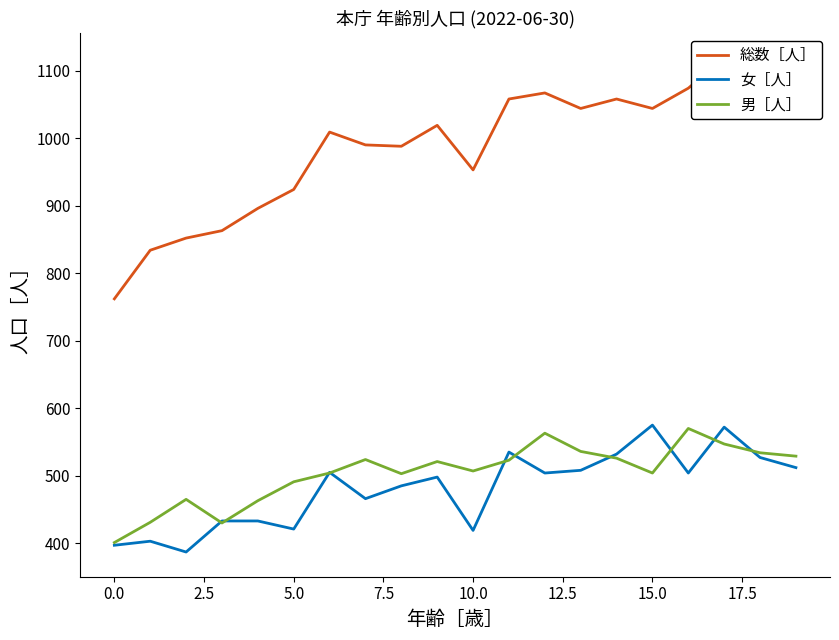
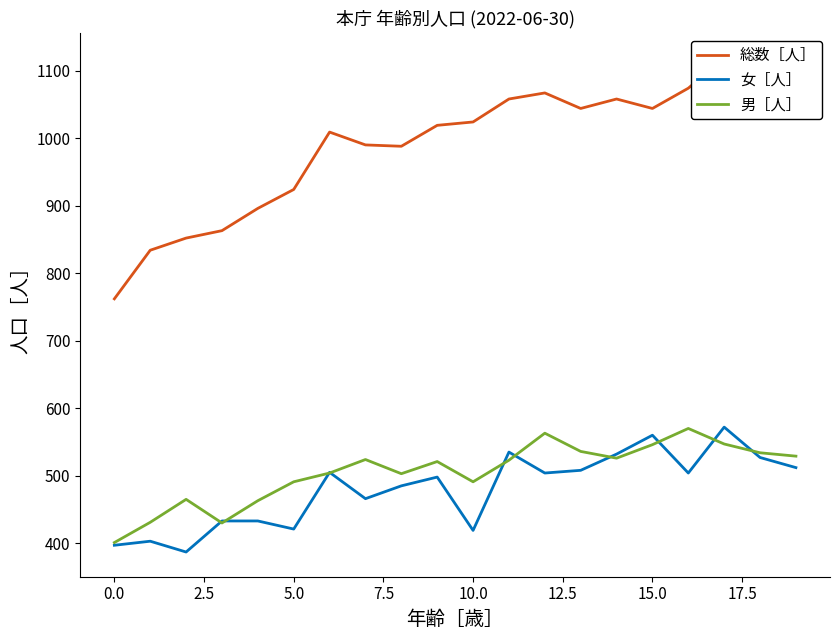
  {
    "総数［人］": {
      "0.0": 760,
      "5.0": 920,
-     "10.0": 950,
+     "10.0": 1020,
      "15.0": 1040
    },
    "女［人］": {
      "0.0": 400,
      "5.0": 420,
      "10.0": 420,
-     "15.0": 580
+     "15.0": 560
    },
    "男［人］": {
      "0.0": 400,
      "5.0": 490,
-     "10.0": 510,
-     "15.0": 500
+     "10.0": 490,
+     "15.0": 550
    }
  }
